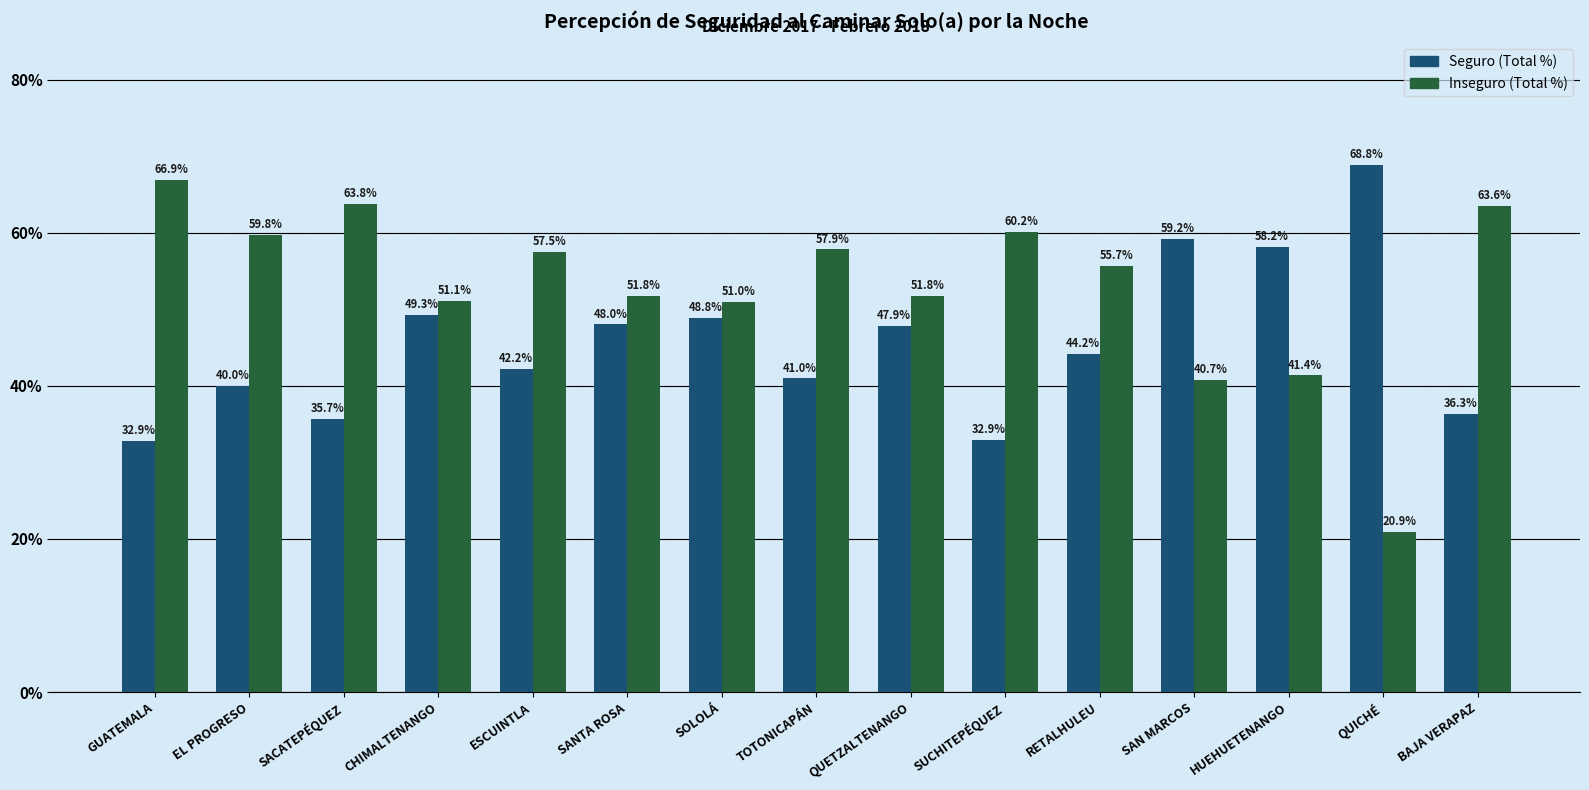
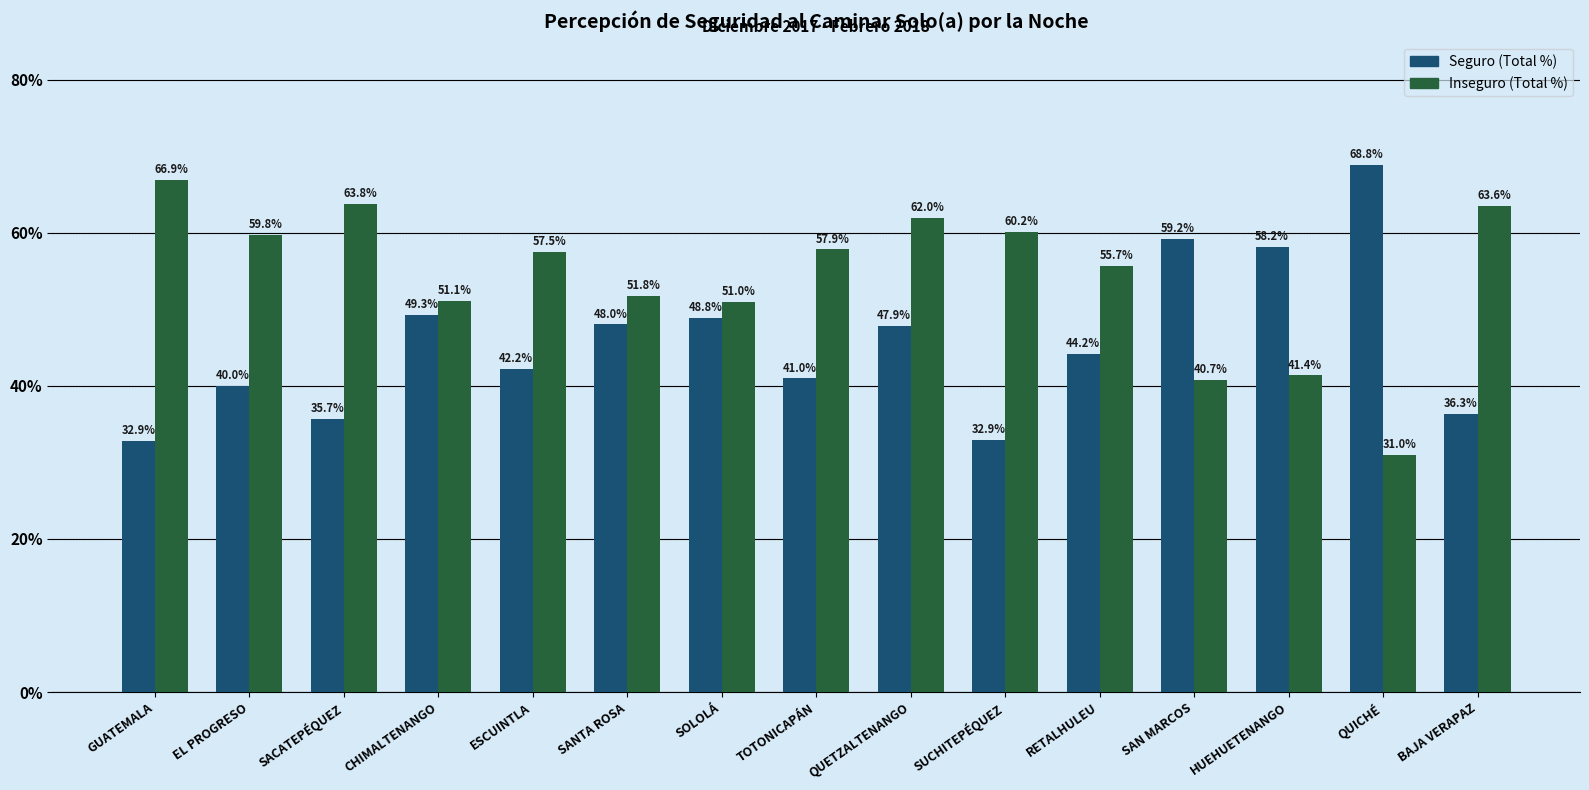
  {
    "Seguro (Total %)": {
      "GUATEMALA": "32.9%",
      "EL PROGRESO": "40.0%",
      "SACATEPÉQUEZ": "35.7%",
      "CHIMALTENANGO": "49.3%",
      "ESCUINTLA": "42.2%",
      "SANTA ROSA": "48.0%",
      "SOLOLÁ": "48.8%",
      "TOTONICAPÁN": "41.0%",
      "QUETZALTENANGO": "47.9%",
      "SUCHITEPÉQUEZ": "32.9%",
      "RETALHULEU": "44.2%",
      "SAN MARCOS": "59.2%",
      "HUEHUETENANGO": "58.2%",
      "QUICHÉ": "68.8%",
      "BAJA VERAPAZ": "36.3%"
    },
    "Inseguro (Total %)": {
      "GUATEMALA": "66.9%",
      "EL PROGRESO": "59.8%",
      "SACATEPÉQUEZ": "63.8%",
      "CHIMALTENANGO": "51.1%",
      "ESCUINTLA": "57.5%",
      "SANTA ROSA": "51.8%",
      "SOLOLÁ": "51.0%",
      "TOTONICAPÁN": "57.9%",
-     "QUETZALTENANGO": "51.8%",
+     "QUETZALTENANGO": "62.0%",
      "SUCHITEPÉQUEZ": "60.2%",
      "RETALHULEU": "55.7%",
      "SAN MARCOS": "40.7%",
      "HUEHUETENANGO": "41.4%",
-     "QUICHÉ": "20.9%",
+     "QUICHÉ": "31.0%",
      "BAJA VERAPAZ": "63.6%"
    }
  }
